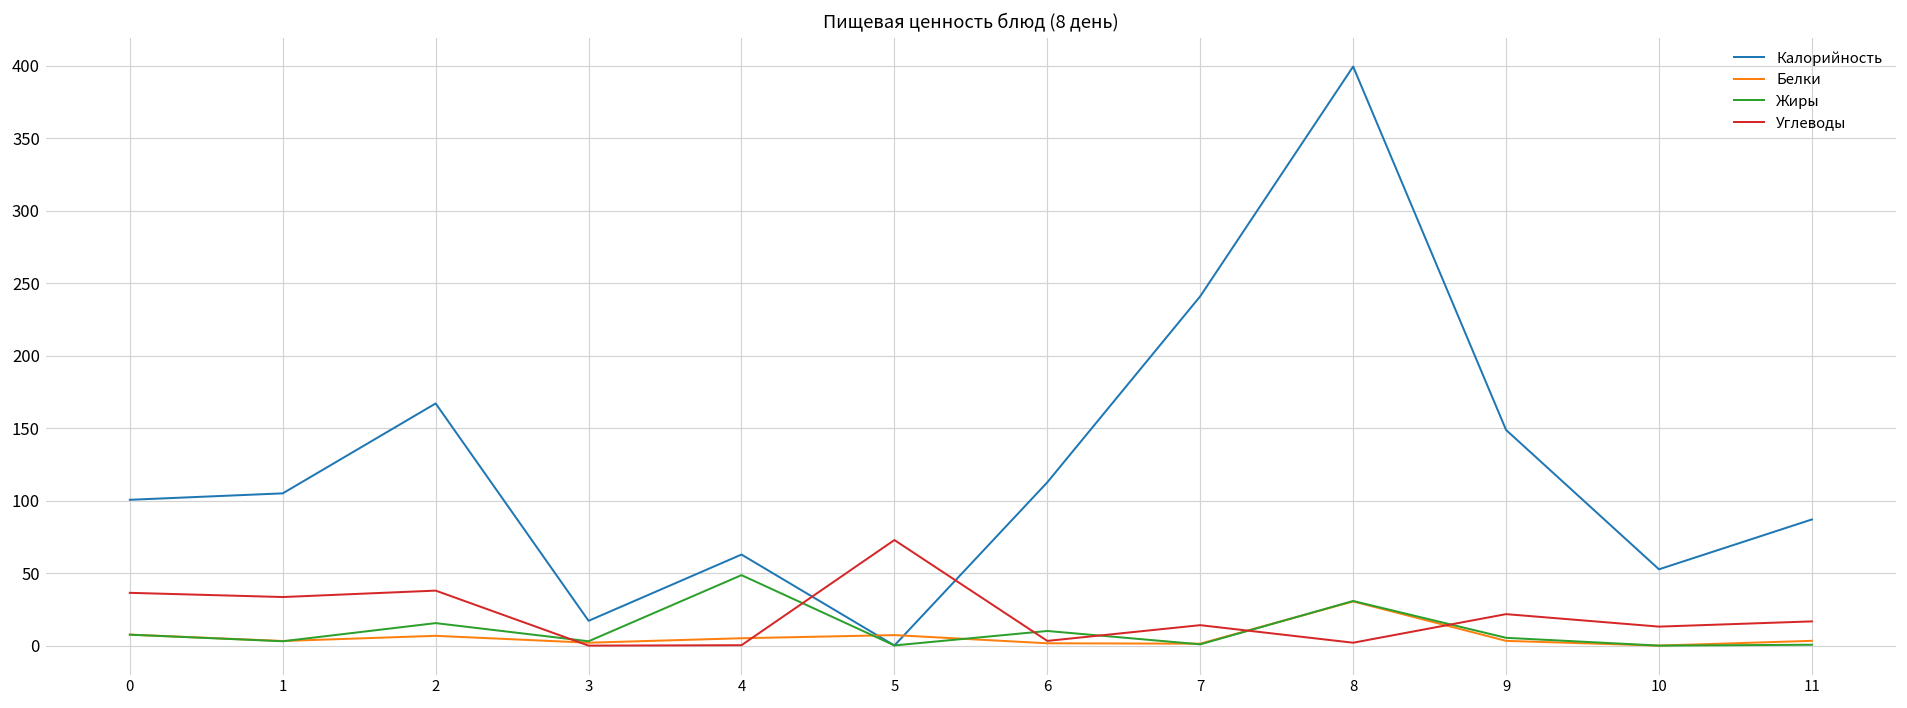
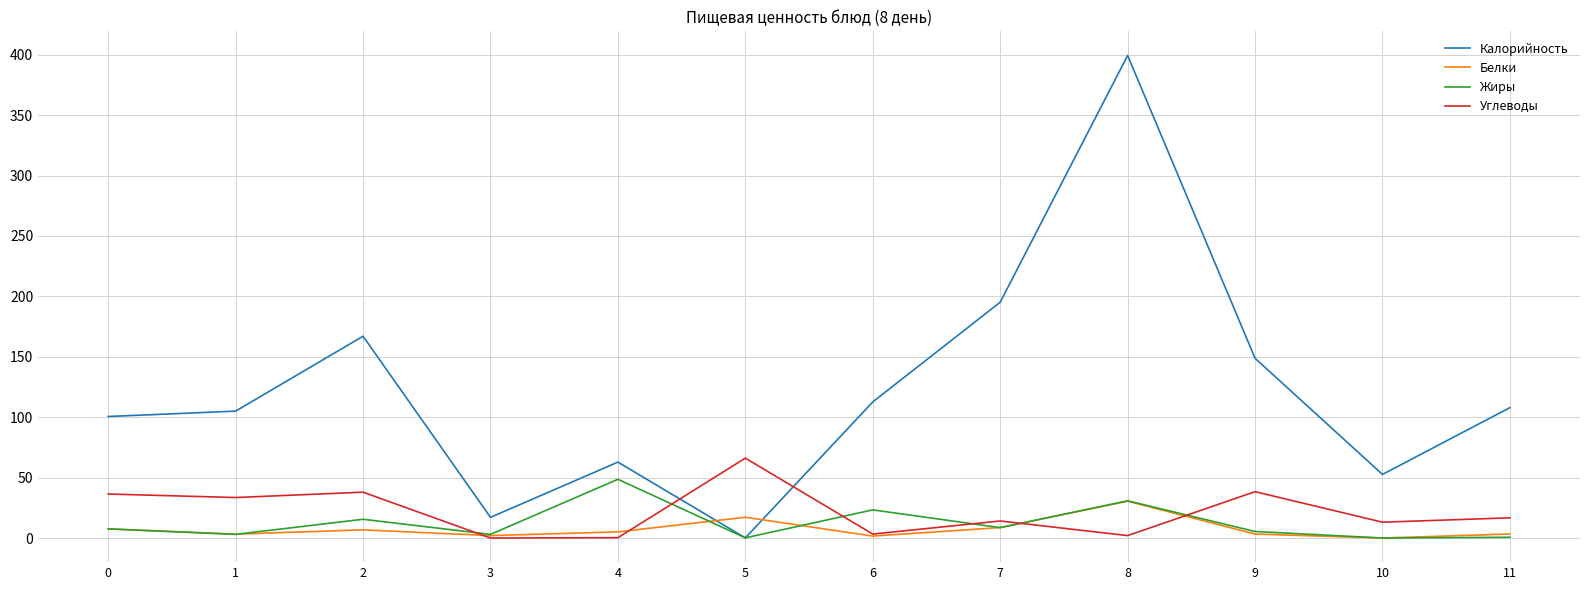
  {
    "Калорийность": {
      "0": 101,
      "1": 105,
      "2": 167,
      "3": 17,
      "4": 63,
      "6": 113,
-     "7": 241,
+     "7": 195,
      "8": 399,
      "9": 149,
      "10": 53,
-     "11": 87
+     "11": 108
    },
    "Белки": {
      "2": 7,
      "4": 5,
-     "5": 7,
-     "7": 1,
+     "5": 17,
+     "7": 9,
      "9": 3,
      "11": 3
    },
    "Жиры": {
      "2": 16,
      "4": 49,
-     "6": 10,
-     "7": 1,
+     "6": 23,
+     "7": 9,
      "9": 5,
      "11": 1
    },
    "Углеводы": {
      "0": 36,
      "1": 34,
      "2": 38,
      "4": 0,
-     "5": 73,
+     "5": 66,
      "7": 14,
      "8": 2,
-     "9": 22,
+     "9": 38,
      "10": 13,
      "11": 17
    }
  }
